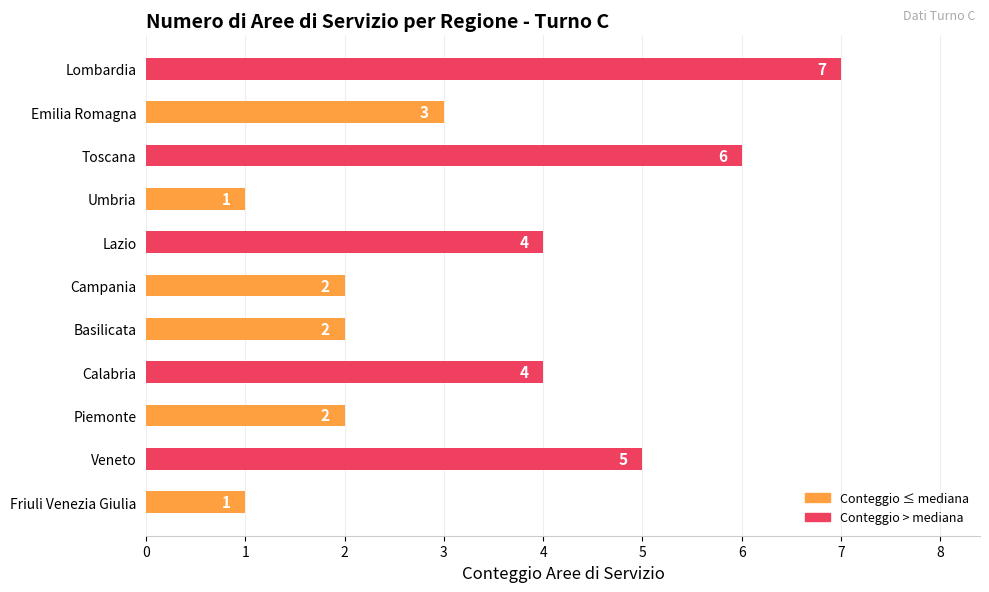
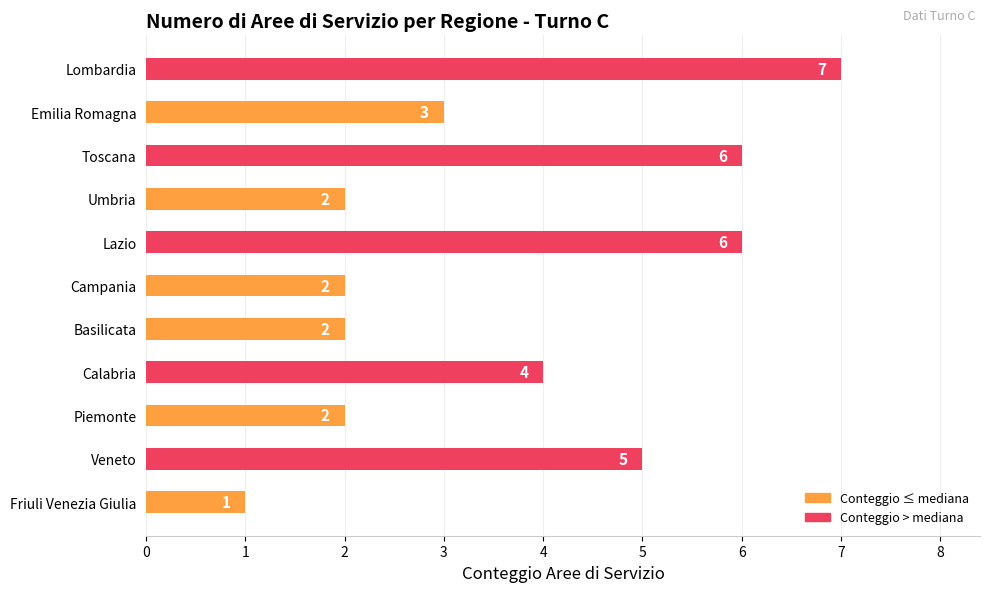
  {
    "Lombardia": 7,
    "Emilia Romagna": 3,
    "Toscana": 6,
-   "Umbria": 1,
-   "Lazio": 4,
+   "Umbria": 2,
+   "Lazio": 6,
    "Campania": 2,
    "Basilicata": 2,
    "Calabria": 4,
    "Piemonte": 2,
    "Veneto": 5,
    "Friuli Venezia Giulia": 1
  }
